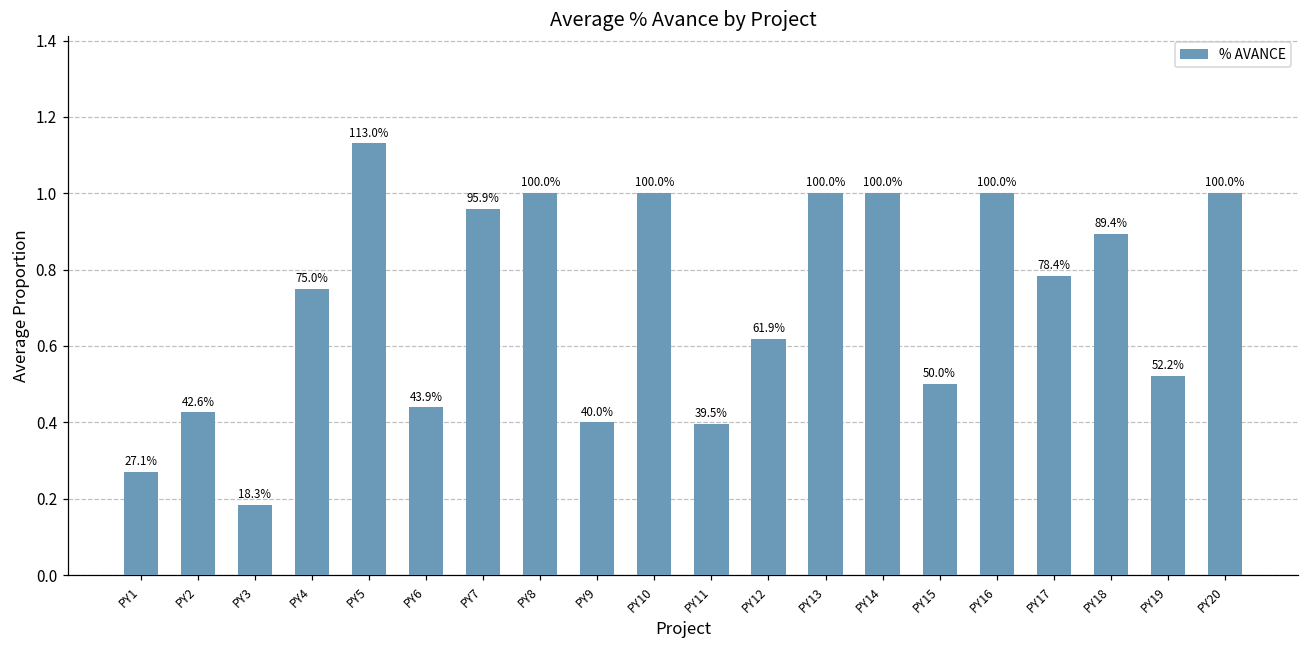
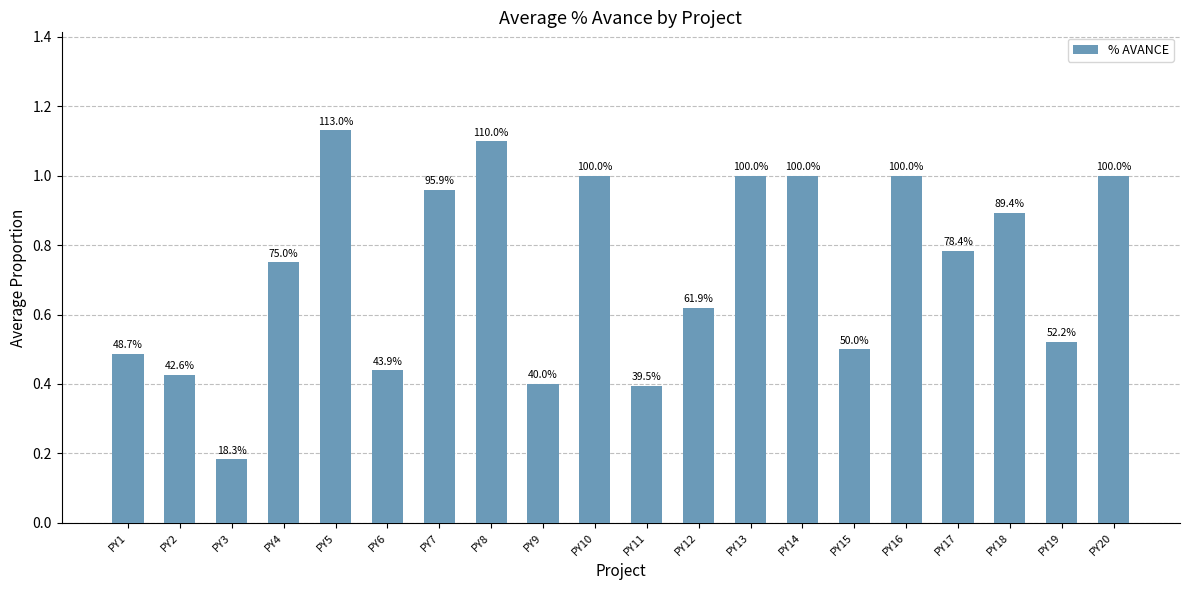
  {
-   "PY1": "27.1%",
+   "PY1": "48.7%",
    "PY2": "42.6%",
    "PY3": "18.3%",
    "PY4": "75.0%",
    "PY5": "113.0%",
    "PY6": "43.9%",
    "PY7": "95.9%",
-   "PY8": "100.0%",
+   "PY8": "110.0%",
    "PY9": "40.0%",
    "PY10": "100.0%",
    "PY11": "39.5%",
    "PY12": "61.9%",
    "PY13": "100.0%",
    "PY14": "100.0%",
    "PY15": "50.0%",
    "PY16": "100.0%",
    "PY17": "78.4%",
    "PY18": "89.4%",
    "PY19": "52.2%",
    "PY20": "100.0%"
  }
